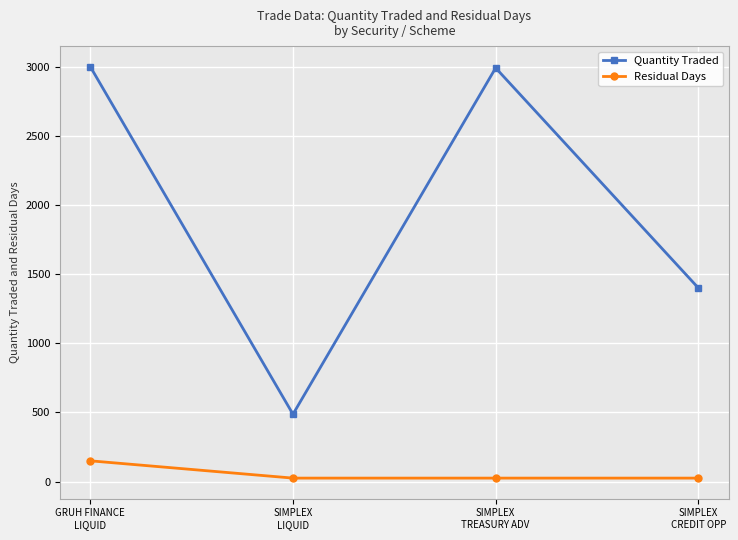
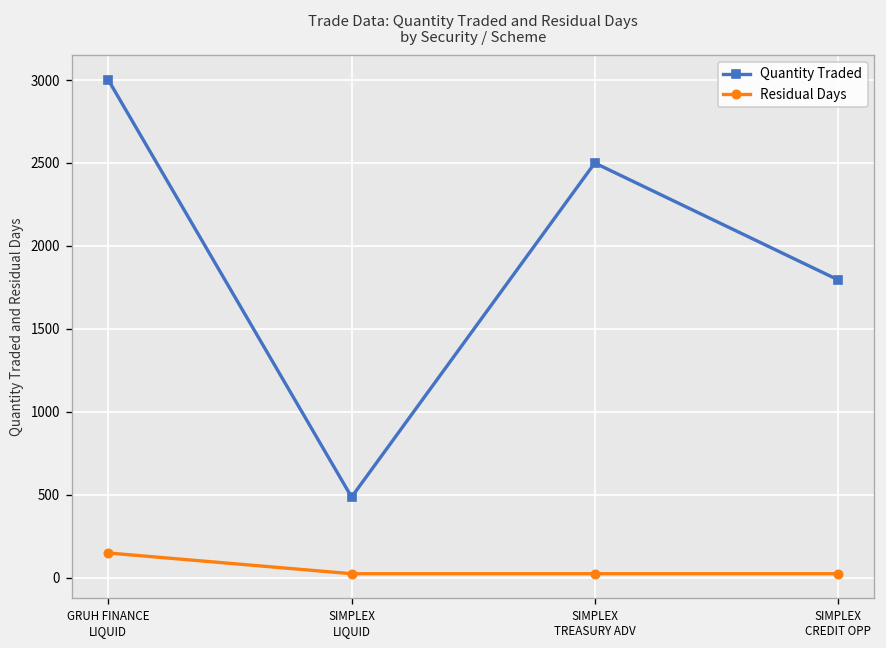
  {
    "Quantity Traded": {
      "GRUH FINANCE LIQUID": 3000,
      "SIMPLEX LIQUID": 490,
-     "SIMPLEX TREASURY ADV": 2990,
-     "SIMPLEX CREDIT OPP": 1400
+     "SIMPLEX TREASURY ADV": 2500,
+     "SIMPLEX CREDIT OPP": 1800
    },
    "Residual Days": {
      "GRUH FINANCE LIQUID": 150,
      "SIMPLEX LIQUID": 30,
      "SIMPLEX TREASURY ADV": 30,
      "SIMPLEX CREDIT OPP": 30
    }
  }
